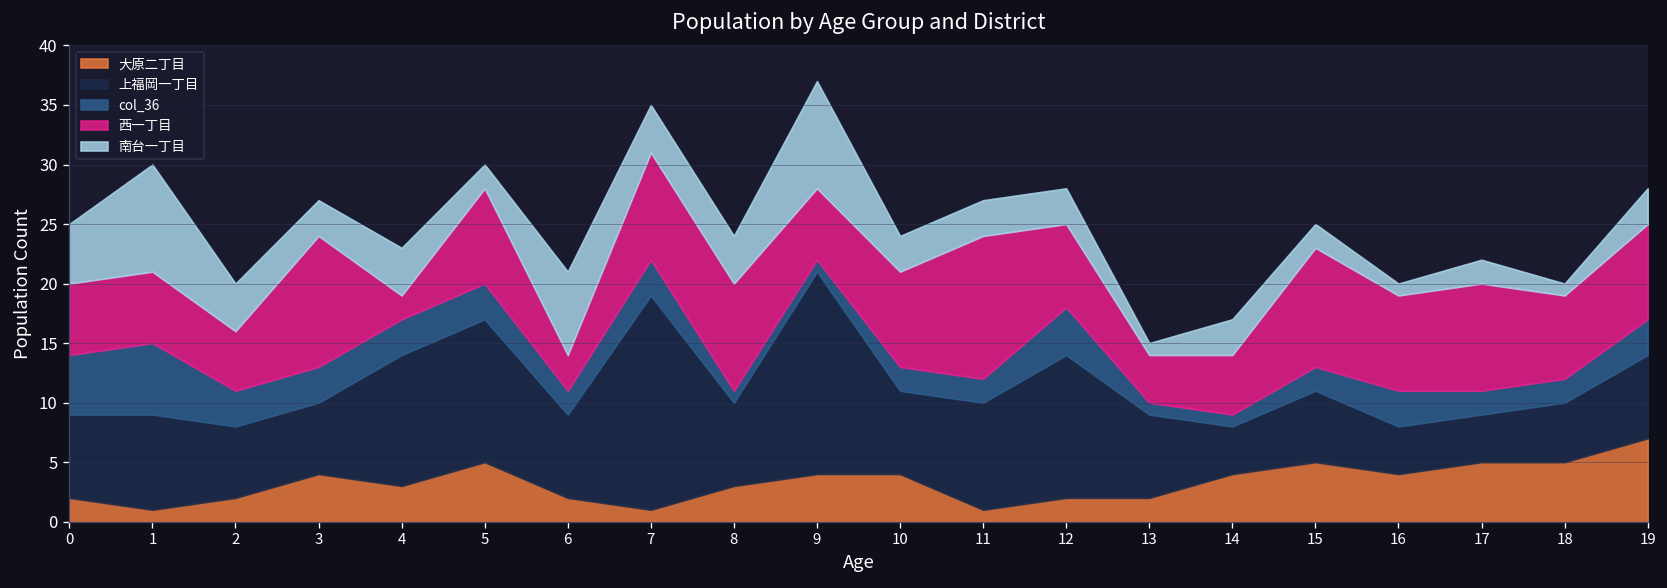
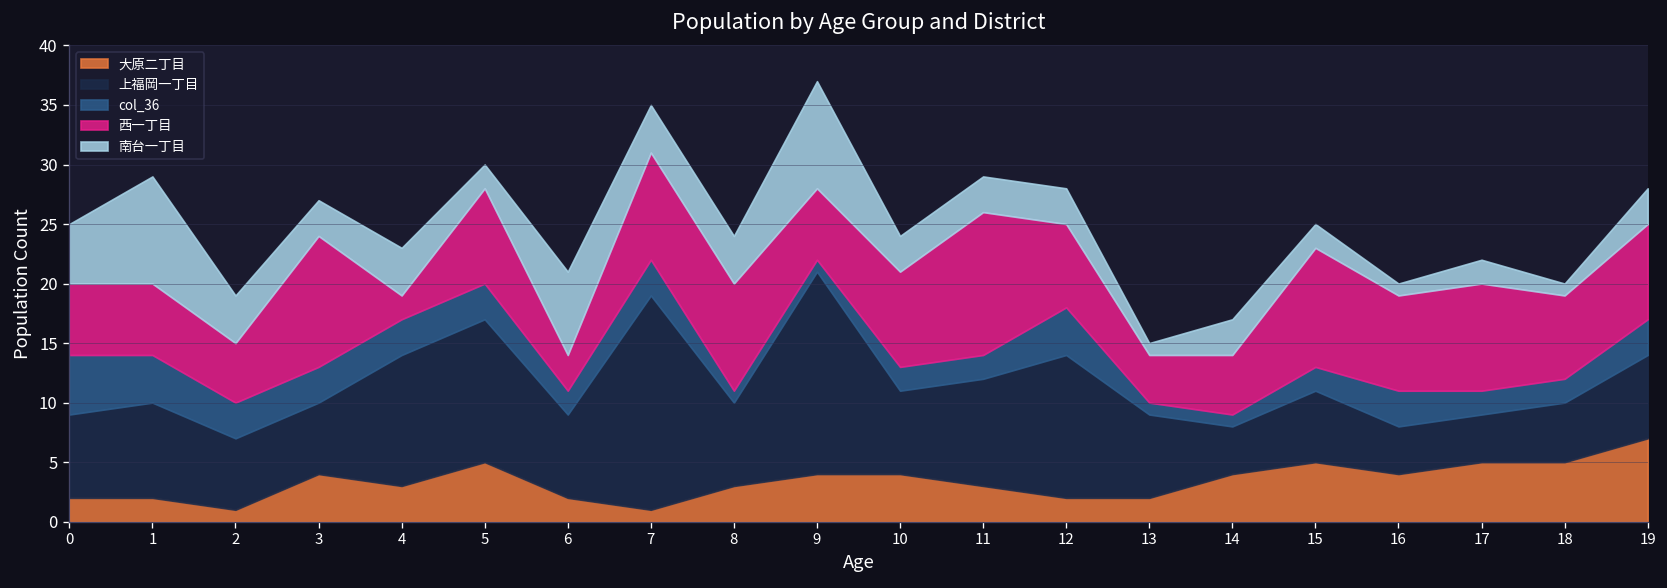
  {
    "大原二丁目": {
      "0": 2,
-     "1": 1,
-     "2": 2,
+     "1": 2,
+     "2": 1,
      "3": 4,
      "4": 3,
      "5": 5,
      "6": 2,
      "7": 1,
      "8": 3,
      "9": 4,
      "10": 4,
-     "11": 1,
+     "11": 3,
      "12": 2,
      "13": 2,
      "14": 4,
      "15": 5,
      "16": 4,
      "17": 5,
      "18": 5,
      "19": 7
    },
    "上福岡一丁目": {
      "0": 7,
      "1": 8,
      "2": 6,
      "3": 6,
      "4": 11,
      "5": 12,
      "6": 7,
      "7": 18,
      "8": 7,
      "9": 17,
      "10": 7,
      "11": 9,
      "12": 12,
      "13": 7,
      "14": 4,
      "15": 6,
      "16": 4,
      "17": 4,
      "18": 5,
      "19": 7
    },
    "col_36": {
      "0": 5,
-     "1": 6,
+     "1": 4,
      "2": 3,
      "3": 3,
      "4": 3,
      "5": 3,
      "6": 2,
      "7": 3,
      "8": 1,
      "9": 1,
      "10": 2,
      "11": 2,
      "12": 4,
      "13": 1,
      "14": 1,
      "15": 2,
      "16": 3,
      "17": 2,
      "18": 2,
      "19": 3
    },
    "西一丁目": {
      "0": 6,
      "1": 6,
      "2": 5,
      "3": 11,
      "4": 2,
      "5": 8,
      "6": 3,
      "7": 9,
      "8": 9,
      "9": 6,
      "10": 8,
      "11": 12,
      "12": 7,
      "13": 4,
      "14": 5,
      "15": 10,
      "16": 8,
      "17": 9,
      "18": 7,
      "19": 8
    },
    "南台一丁目": {
      "0": 5,
      "1": 9,
      "2": 4,
      "3": 3,
      "4": 4,
      "5": 2,
      "6": 7,
      "7": 4,
      "8": 4,
      "9": 9,
      "10": 3,
      "11": 3,
      "12": 3,
      "13": 1,
      "14": 3,
      "15": 2,
      "16": 1,
      "17": 2,
      "18": 1,
      "19": 3
    }
  }
